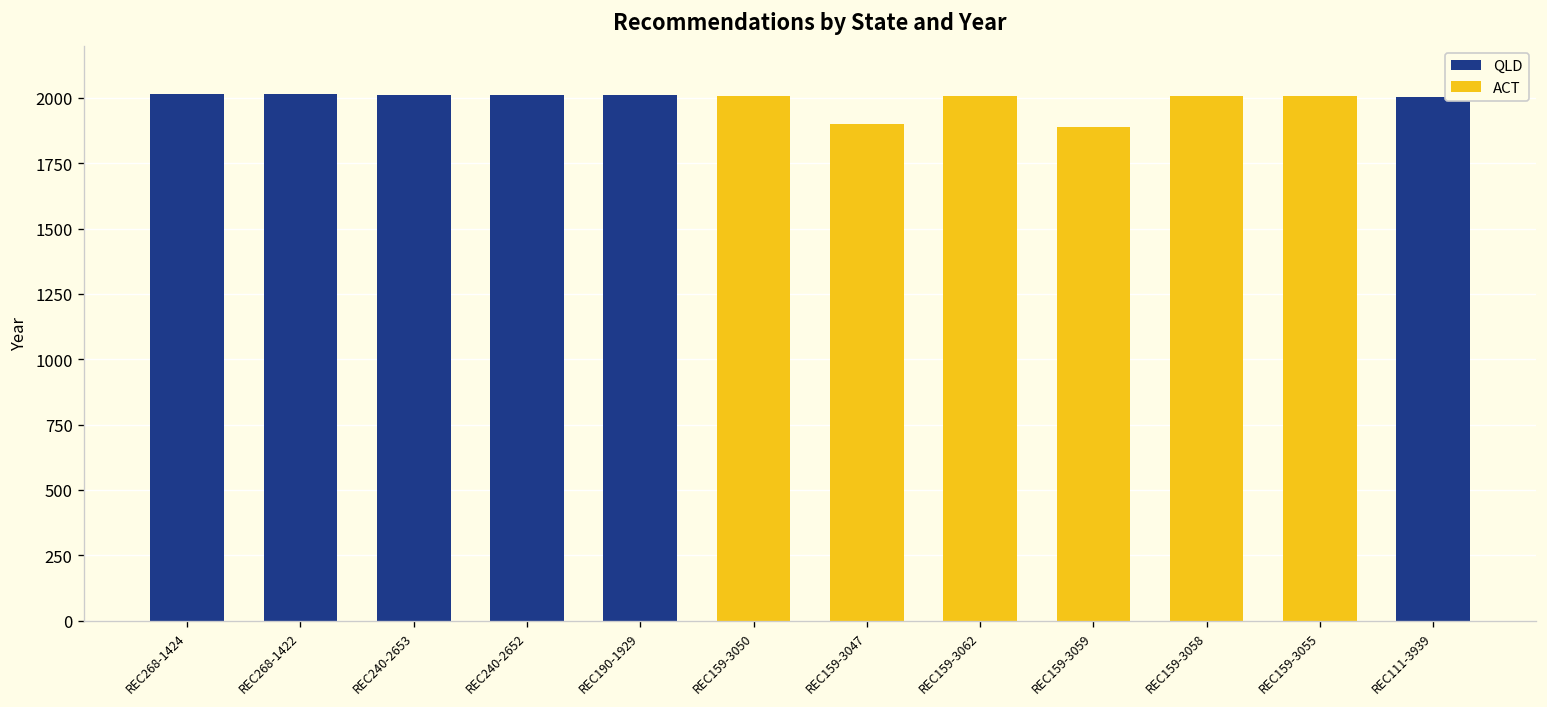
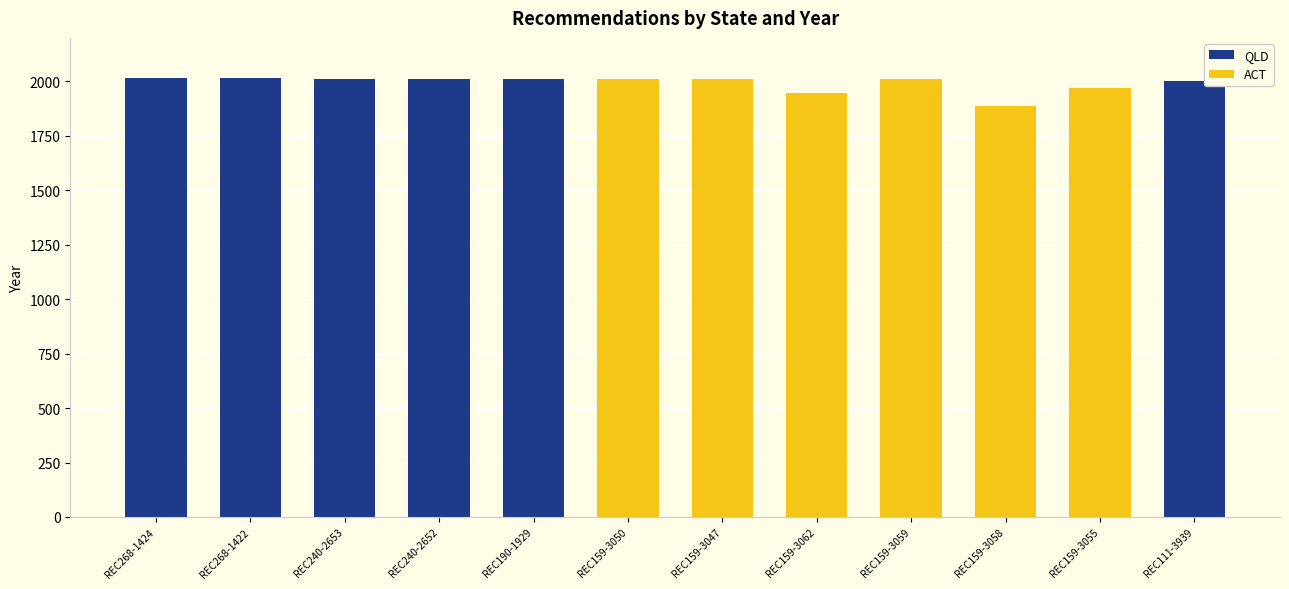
  {
    "QLD": {
      "REC268-1424": 2020,
      "REC268-1422": 2020,
      "REC240-2653": 2010,
      "REC240-2652": 2010,
      "REC190-1929": 2010,
      "REC159-3050": 0,
      "REC159-3047": 0,
      "REC159-3062": 0,
      "REC159-3059": 0,
      "REC159-3058": 0,
      "REC159-3055": 0,
      "REC111-3939": 2000
    },
    "ACT": {
-     "REC159-3047": 1900,
-     "REC159-3062": 2010,
-     "REC159-3059": 1890,
-     "REC159-3058": 2010,
-     "REC159-3055": 2010
+     "REC159-3047": 2010,
+     "REC159-3062": 1950,
+     "REC159-3059": 2010,
+     "REC159-3058": 1890,
+     "REC159-3055": 1970
    }
  }
